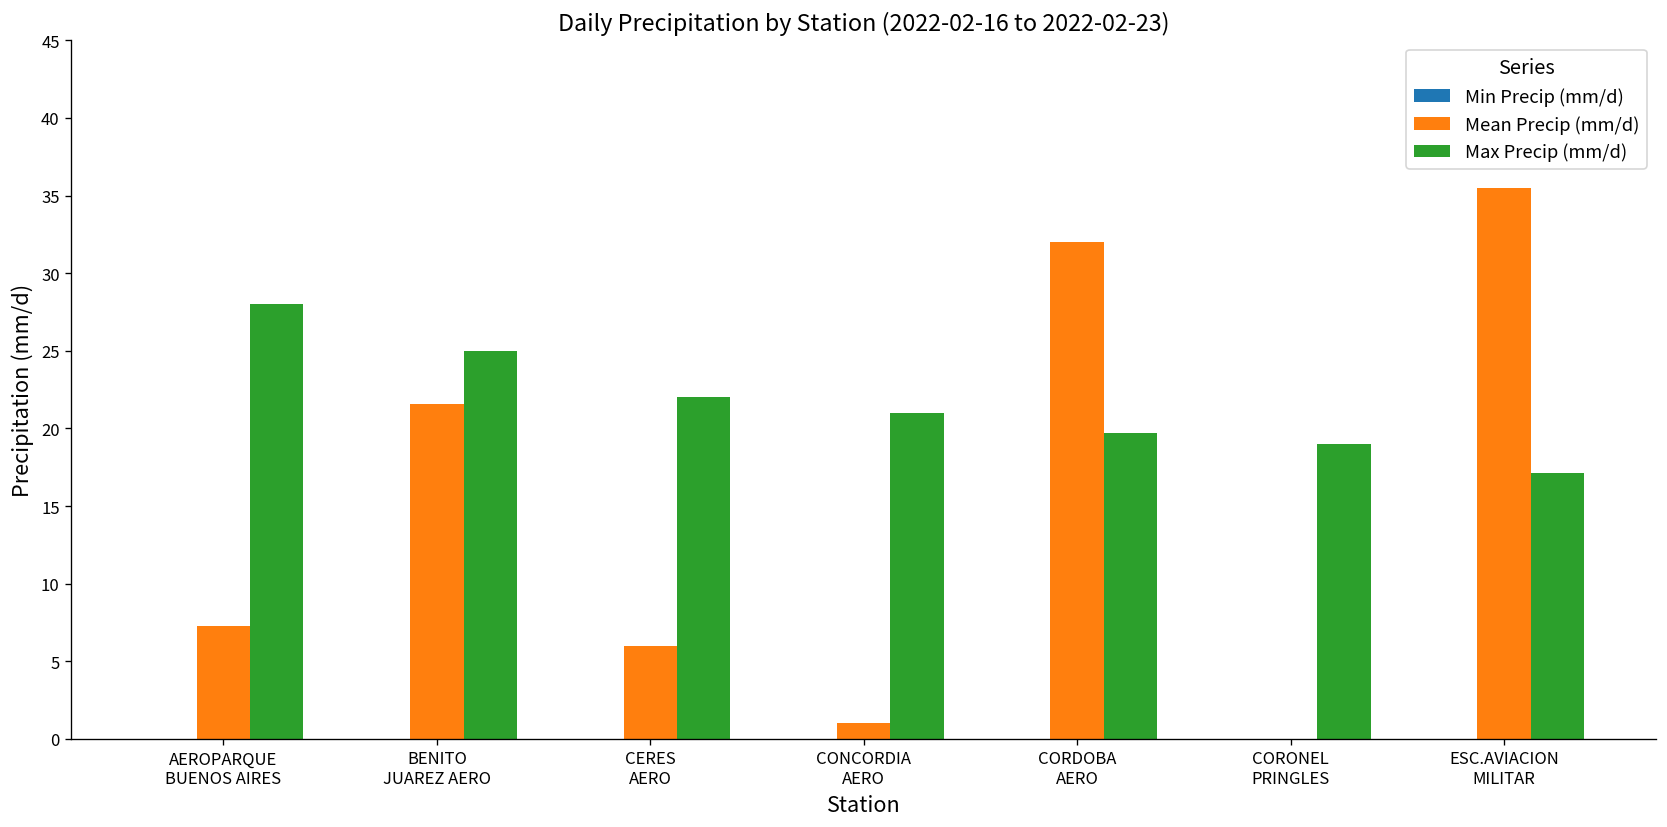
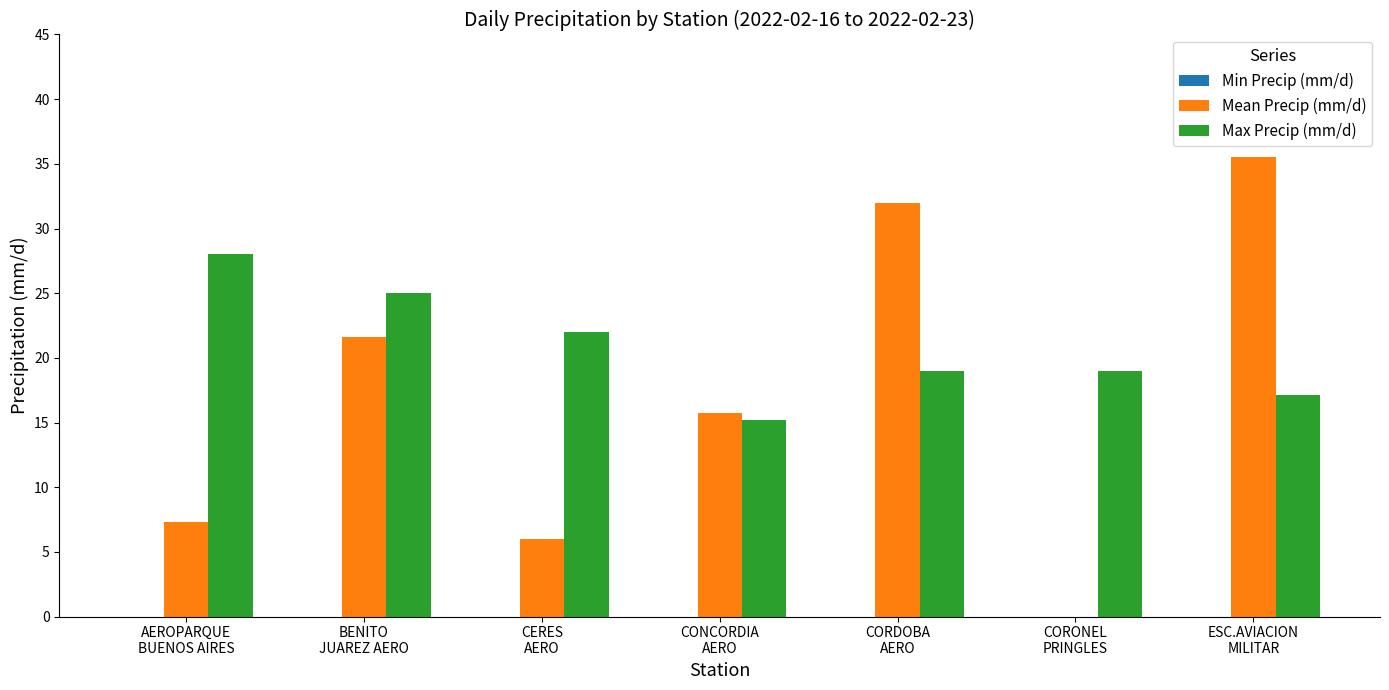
  {
    "Min Precip (mm/d)": {
      "AEROPARQUE BUENOS AIRES": 0.0,
      "BENITO JUAREZ AERO": 0.0,
      "CERES AERO": 0.0,
      "CONCORDIA AERO": 0.0,
      "CORDOBA AERO": 0.0,
      "CORONEL PRINGLES": 0.0,
      "ESC.AVIACION MILITAR": 0.0
    },
    "Mean Precip (mm/d)": {
      "AEROPARQUE BUENOS AIRES": 7.3,
      "BENITO JUAREZ AERO": 21.6,
      "CERES AERO": 6.0,
-     "CONCORDIA AERO": 1.0,
+     "CONCORDIA AERO": 15.7,
      "CORDOBA AERO": 32.0,
      "CORONEL PRINGLES": 0.0,
      "ESC.AVIACION MILITAR": 35.5
    },
    "Max Precip (mm/d)": {
      "AEROPARQUE BUENOS AIRES": 28.0,
      "BENITO JUAREZ AERO": 25.0,
      "CERES AERO": 22.0,
-     "CONCORDIA AERO": 21.0,
-     "CORDOBA AERO": 19.7,
+     "CONCORDIA AERO": 15.2,
+     "CORDOBA AERO": 19.0,
      "CORONEL PRINGLES": 19.0,
      "ESC.AVIACION MILITAR": 17.1
    }
  }
